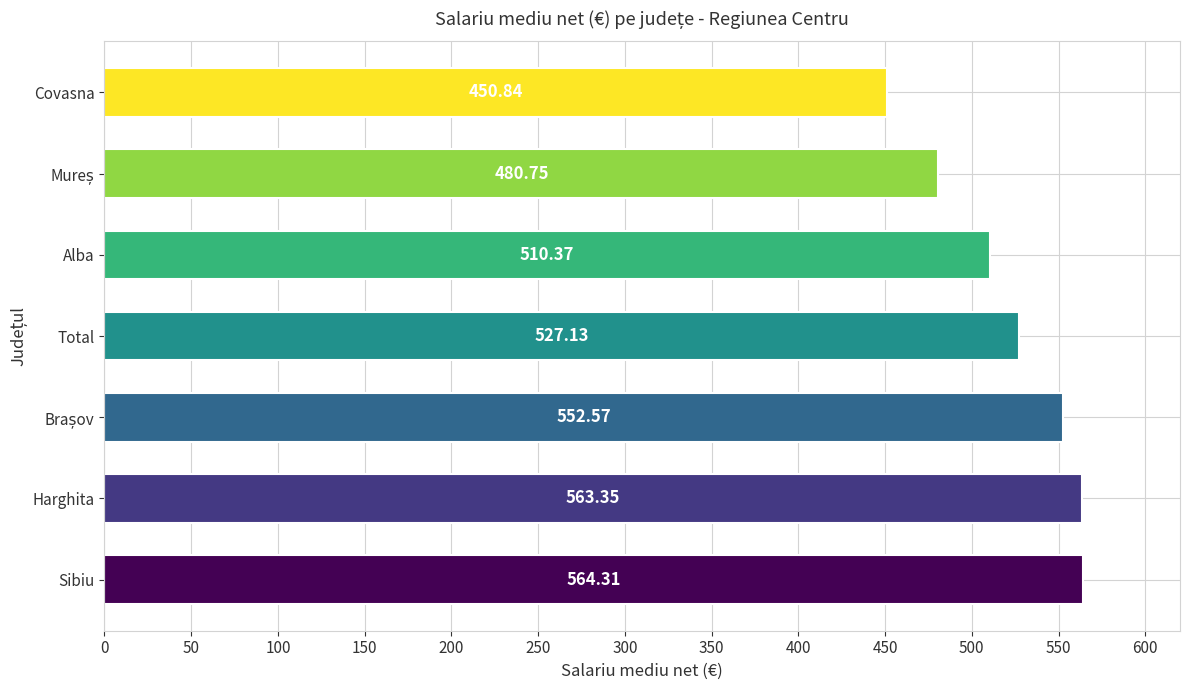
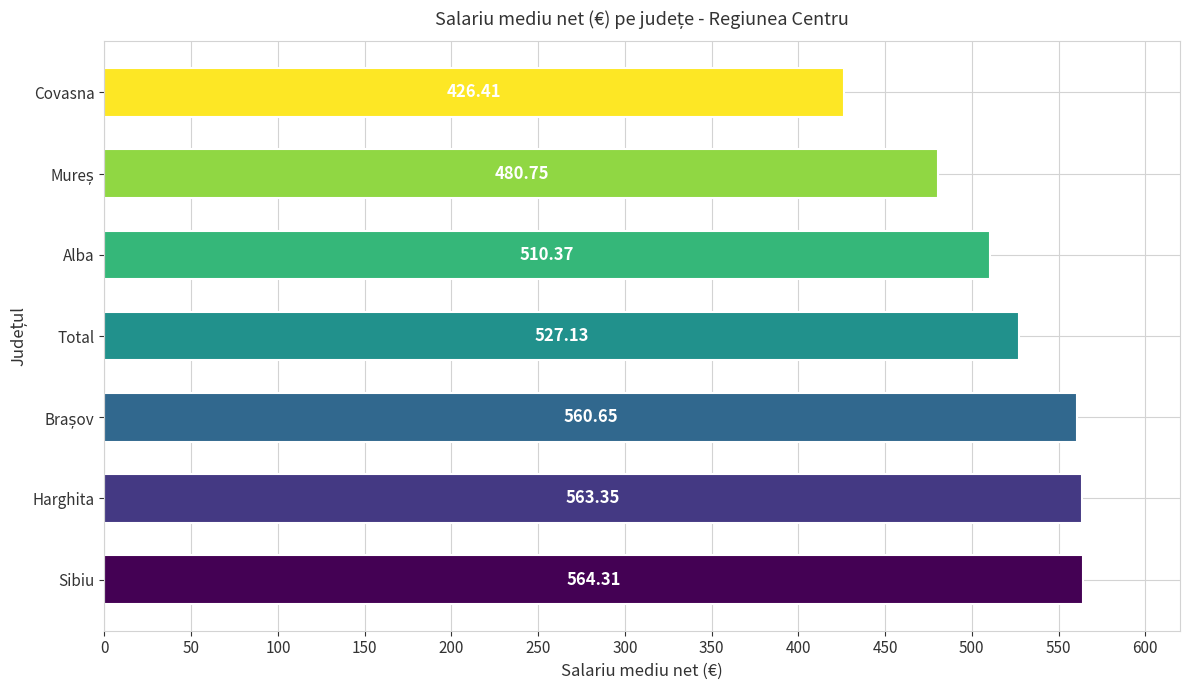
  {
-   "Covasna": 450.84,
+   "Covasna": 426.41,
    "Mureș": 480.75,
    "Alba": 510.37,
    "Total": 527.13,
-   "Brașov": 552.57,
+   "Brașov": 560.65,
    "Harghita": 563.35,
    "Sibiu": 564.31
  }
